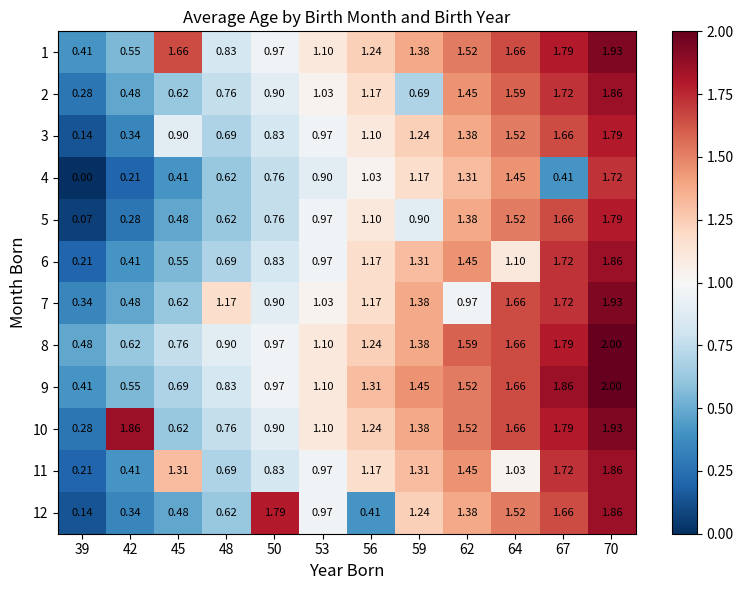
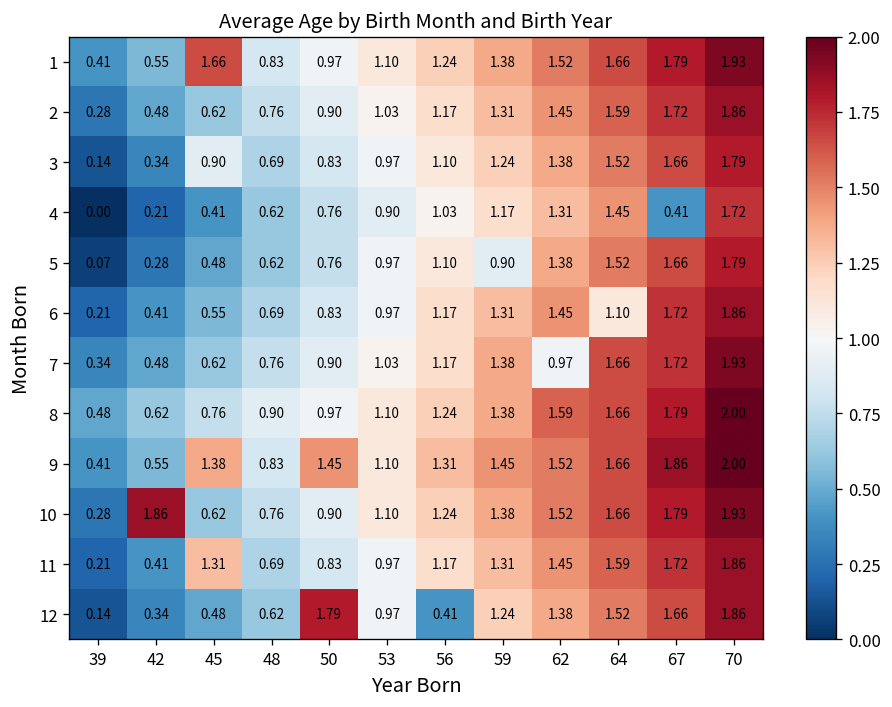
  {
    "1": {
      "39": 0.41,
      "42": 0.55,
      "45": 1.66,
      "48": 0.83,
      "50": 0.97,
      "53": 1.10,
      "56": 1.24,
      "59": 1.38,
      "62": 1.52,
      "64": 1.66,
      "67": 1.79,
      "70": 1.93
    },
    "2": {
      "39": 0.28,
      "42": 0.48,
      "45": 0.62,
      "48": 0.76,
      "50": 0.90,
      "53": 1.03,
      "56": 1.17,
-     "59": 0.69,
+     "59": 1.31,
      "62": 1.45,
      "64": 1.59,
      "67": 1.72,
      "70": 1.86
    },
    "3": {
      "39": 0.14,
      "42": 0.34,
      "45": 0.90,
      "48": 0.69,
      "50": 0.83,
      "53": 0.97,
      "56": 1.10,
      "59": 1.24,
      "62": 1.38,
      "64": 1.52,
      "67": 1.66,
      "70": 1.79
    },
    "4": {
      "39": 0.00,
      "42": 0.21,
      "45": 0.41,
      "48": 0.62,
      "50": 0.76,
      "53": 0.90,
      "56": 1.03,
      "59": 1.17,
      "62": 1.31,
      "64": 1.45,
      "67": 0.41,
      "70": 1.72
    },
    "5": {
      "39": 0.07,
      "42": 0.28,
      "45": 0.48,
      "48": 0.62,
      "50": 0.76,
      "53": 0.97,
      "56": 1.10,
      "59": 0.90,
      "62": 1.38,
      "64": 1.52,
      "67": 1.66,
      "70": 1.79
    },
    "6": {
      "39": 0.21,
      "42": 0.41,
      "45": 0.55,
      "48": 0.69,
      "50": 0.83,
      "53": 0.97,
      "56": 1.17,
      "59": 1.31,
      "62": 1.45,
      "64": 1.10,
      "67": 1.72,
      "70": 1.86
    },
    "7": {
      "39": 0.34,
      "42": 0.48,
      "45": 0.62,
-     "48": 1.17,
+     "48": 0.76,
      "50": 0.90,
      "53": 1.03,
      "56": 1.17,
      "59": 1.38,
      "62": 0.97,
      "64": 1.66,
      "67": 1.72,
      "70": 1.93
    },
    "8": {
      "39": 0.48,
      "42": 0.62,
      "45": 0.76,
      "48": 0.90,
      "50": 0.97,
      "53": 1.10,
      "56": 1.24,
      "59": 1.38,
      "62": 1.59,
      "64": 1.66,
      "67": 1.79,
      "70": 2.00
    },
    "9": {
      "39": 0.41,
      "42": 0.55,
-     "45": 0.69,
+     "45": 1.38,
      "48": 0.83,
-     "50": 0.97,
+     "50": 1.45,
      "53": 1.10,
      "56": 1.31,
      "59": 1.45,
      "62": 1.52,
      "64": 1.66,
      "67": 1.86,
      "70": 2.00
    },
    "10": {
      "39": 0.28,
      "42": 1.86,
      "45": 0.62,
      "48": 0.76,
      "50": 0.90,
      "53": 1.10,
      "56": 1.24,
      "59": 1.38,
      "62": 1.52,
      "64": 1.66,
      "67": 1.79,
      "70": 1.93
    },
    "11": {
      "39": 0.21,
      "42": 0.41,
      "45": 1.31,
      "48": 0.69,
      "50": 0.83,
      "53": 0.97,
      "56": 1.17,
      "59": 1.31,
      "62": 1.45,
-     "64": 1.03,
+     "64": 1.59,
      "67": 1.72,
      "70": 1.86
    },
    "12": {
      "39": 0.14,
      "42": 0.34,
      "45": 0.48,
      "48": 0.62,
      "50": 1.79,
      "53": 0.97,
      "56": 0.41,
      "59": 1.24,
      "62": 1.38,
      "64": 1.52,
      "67": 1.66,
      "70": 1.86
    }
  }
